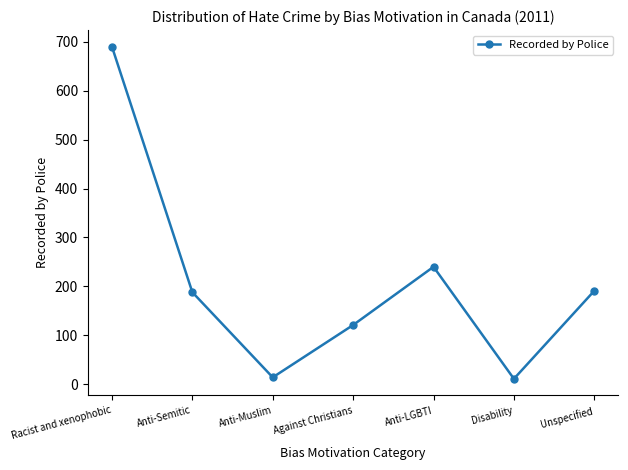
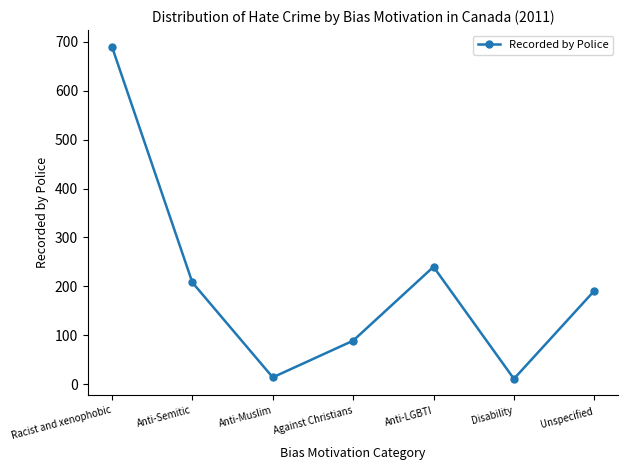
  {
    "Racist and xenophobic": 690,
-   "Anti-Semitic": 190,
+   "Anti-Semitic": 210,
    "Anti-Muslim": 10,
-   "Against Christians": 120,
+   "Against Christians": 90,
    "Anti-LGBTI": 240,
    "Disability": 10,
    "Unspecified": 190
  }
